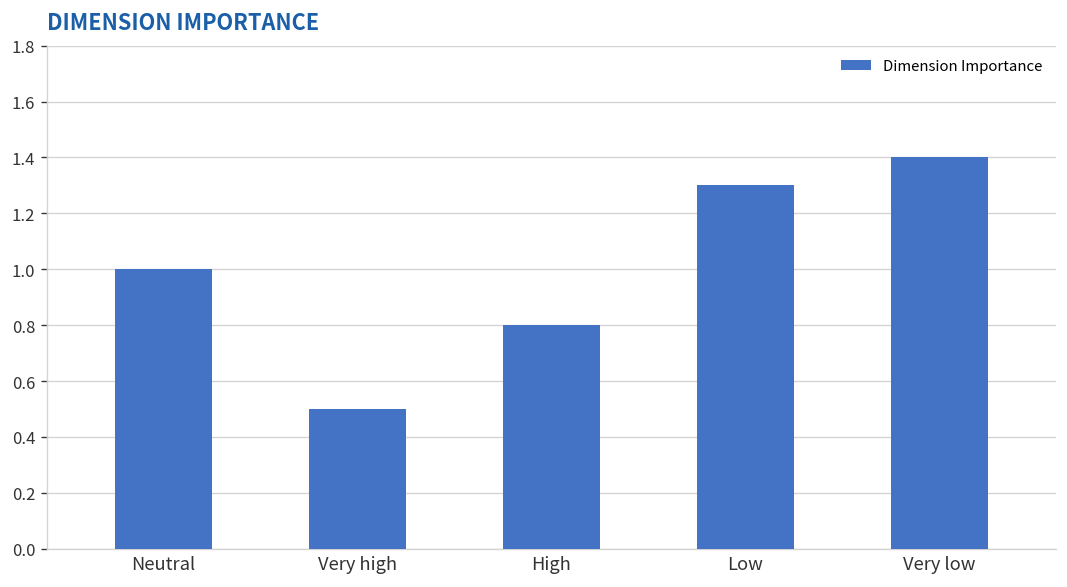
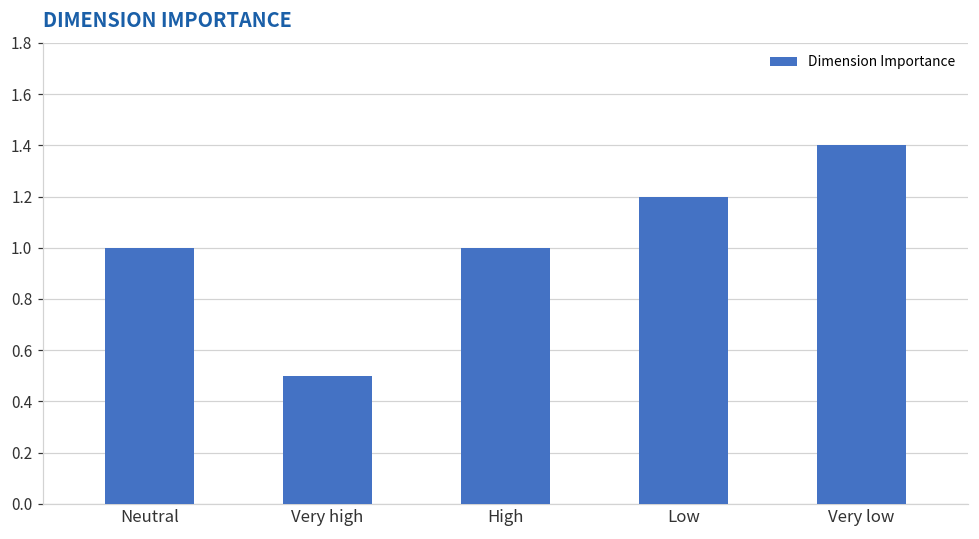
  {
    "Neutral": 1.0,
    "Very high": 0.5,
-   "High": 0.8,
-   "Low": 1.3,
+   "High": 1.0,
+   "Low": 1.2,
    "Very low": 1.4
  }
